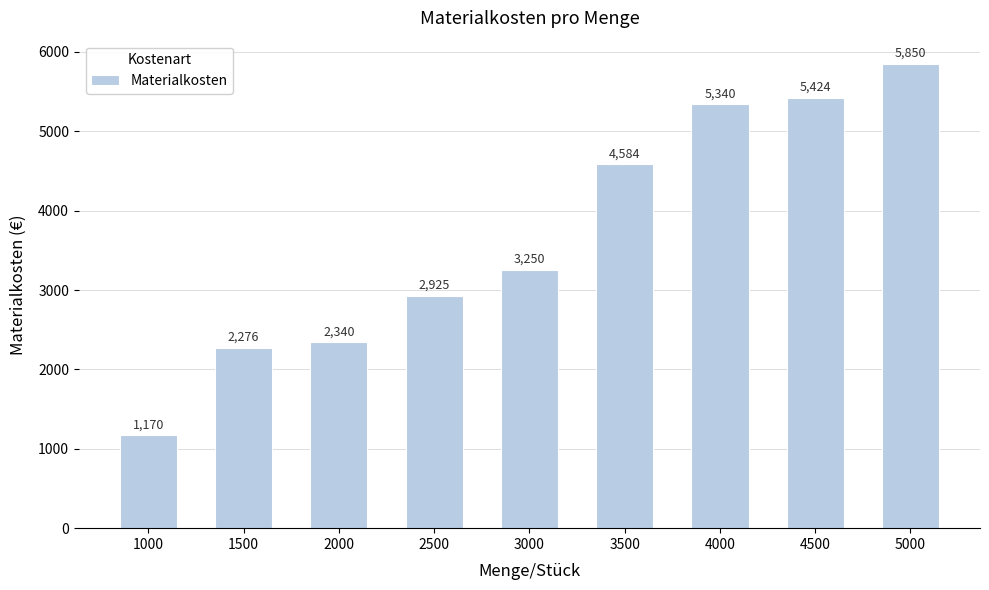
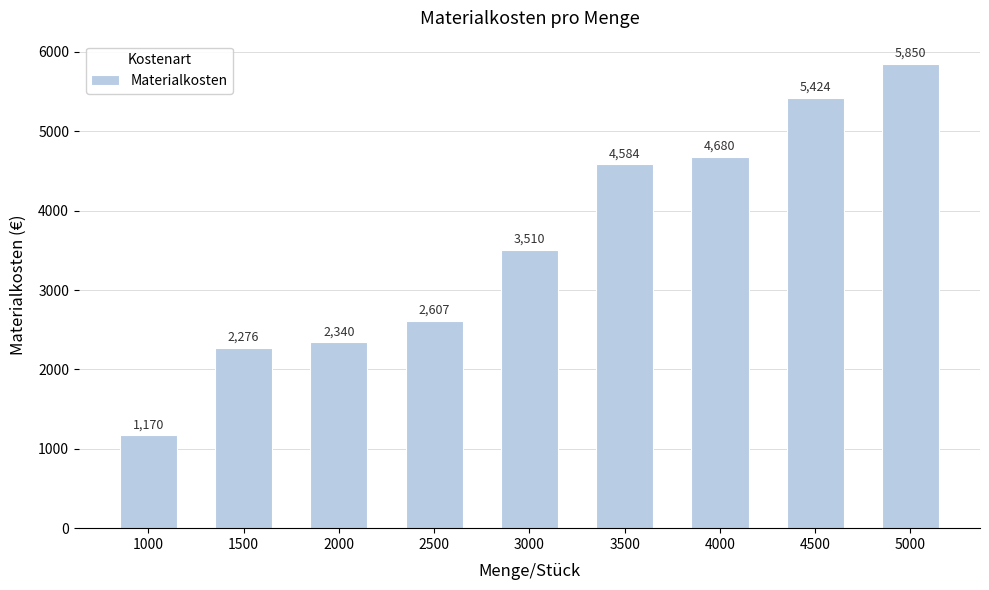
  {
    "1000": "1,170",
    "1500": "2,276",
    "2000": "2,340",
-   "2500": "2,925",
-   "3000": "3,250",
+   "2500": "2,607",
+   "3000": "3,510",
    "3500": "4,584",
-   "4000": "5,340",
+   "4000": "4,680",
    "4500": "5,424",
    "5000": "5,850"
  }
